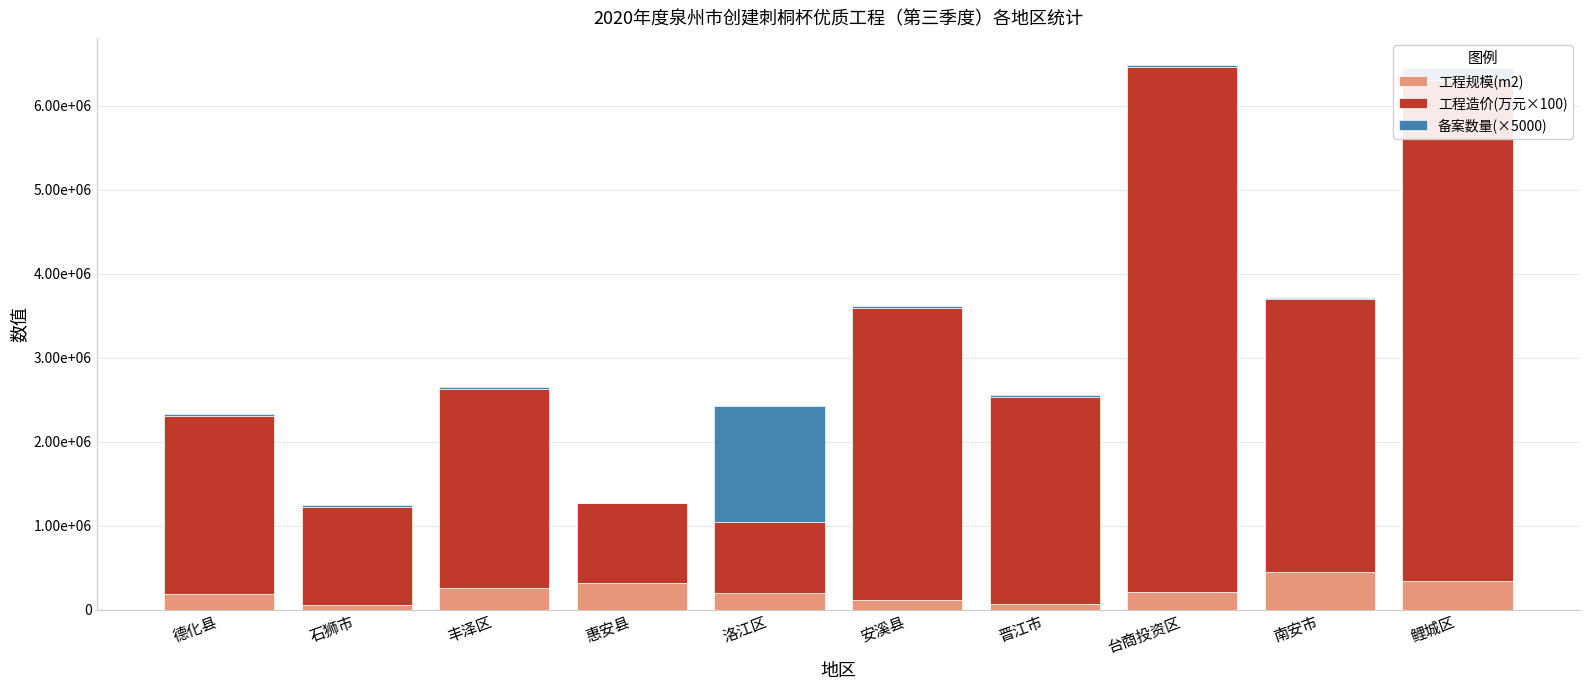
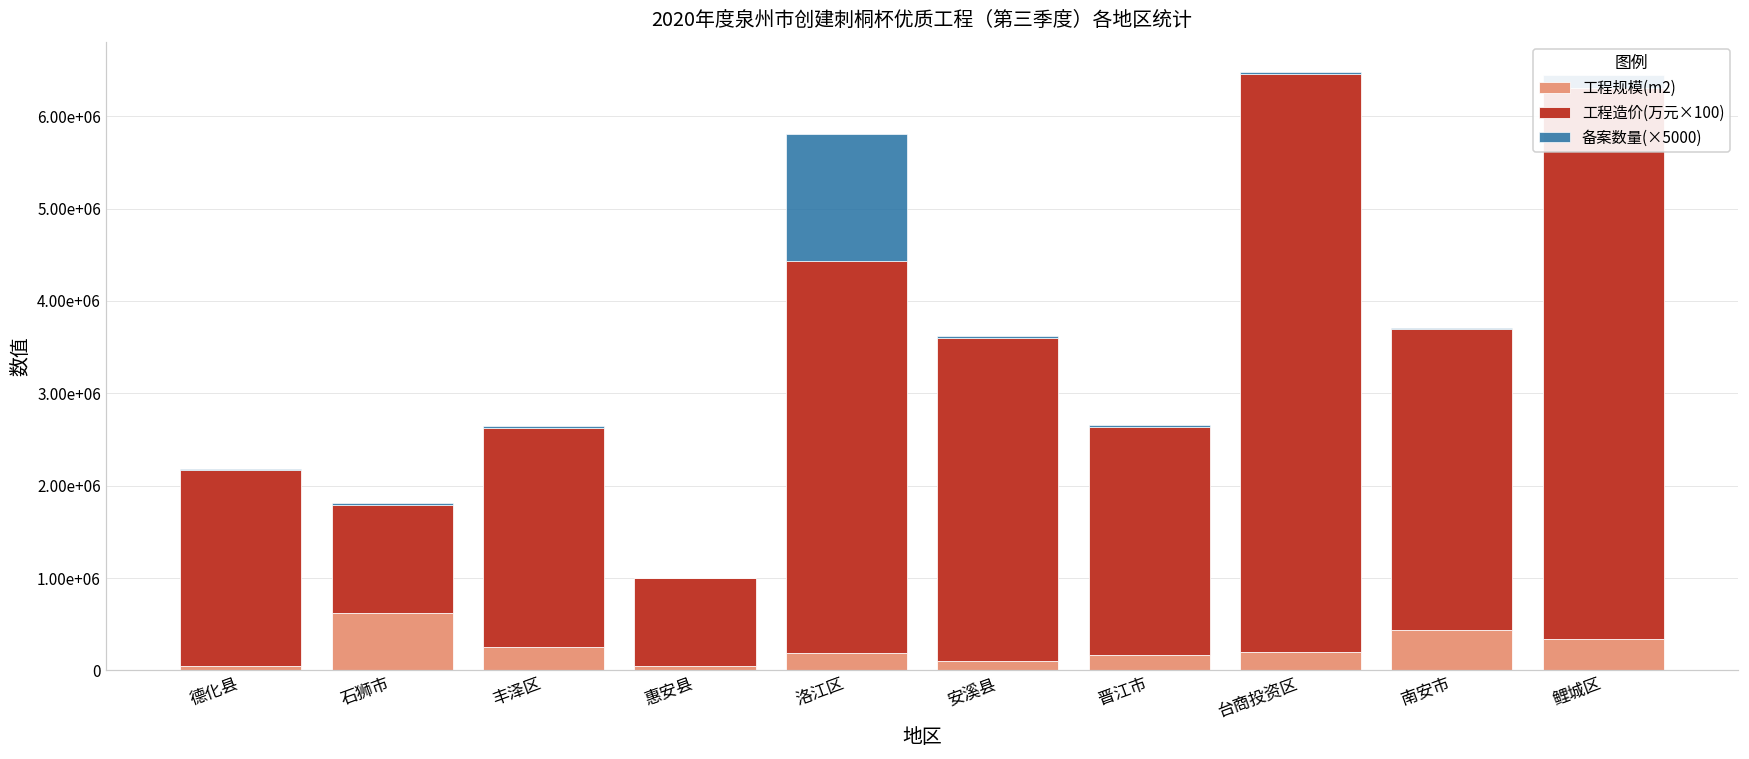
  {
    "工程规模(m2)": {
-     "德化县": 200000,
-     "石狮市": 0,
+     "德化县": 0,
+     "石狮市": 600000,
      "丰泽区": 300000,
-     "惠安县": 300000,
+     "惠安县": 0,
      "洛江区": 200000,
      "安溪县": 100000,
-     "晋江市": 100000,
+     "晋江市": 200000,
      "台商投资区": 200000,
      "南安市": 400000,
      "鲤城区": 300000
    },
    "工程造价(万元×100)": {
      "德化县": 2100000,
      "石狮市": 1200000,
      "丰泽区": 2400000,
      "惠安县": 1000000,
-     "洛江区": 900000,
+     "洛江区": 4200000,
      "安溪县": 3500000,
      "晋江市": 2500000,
      "台商投资区": 6300000,
      "南安市": 3300000
    },
    "备案数量(×5000)": {
      "洛江区": 1400000
    }
  }
